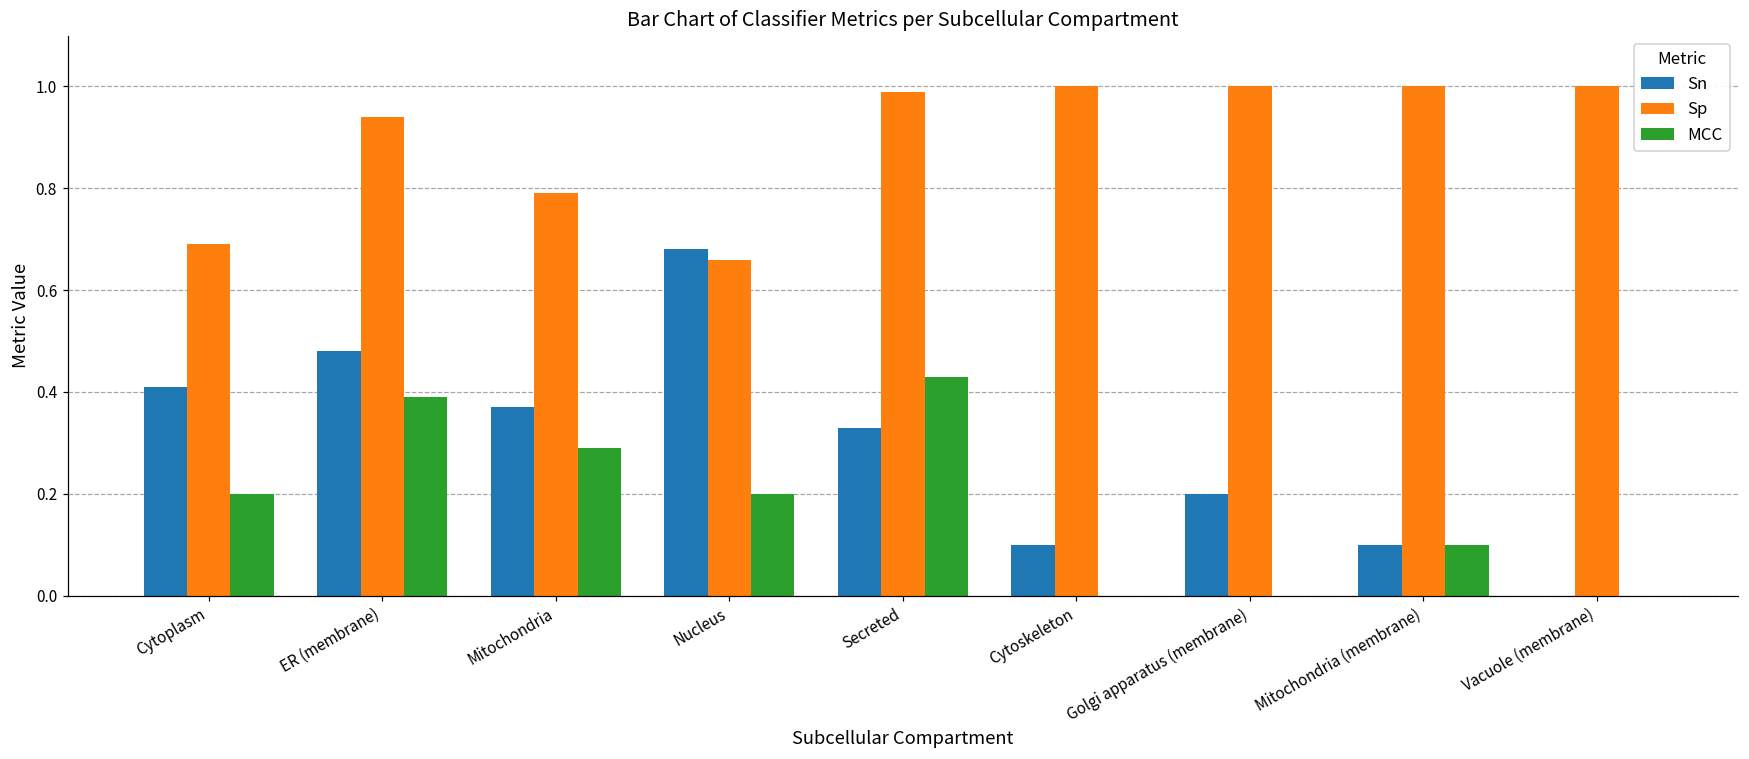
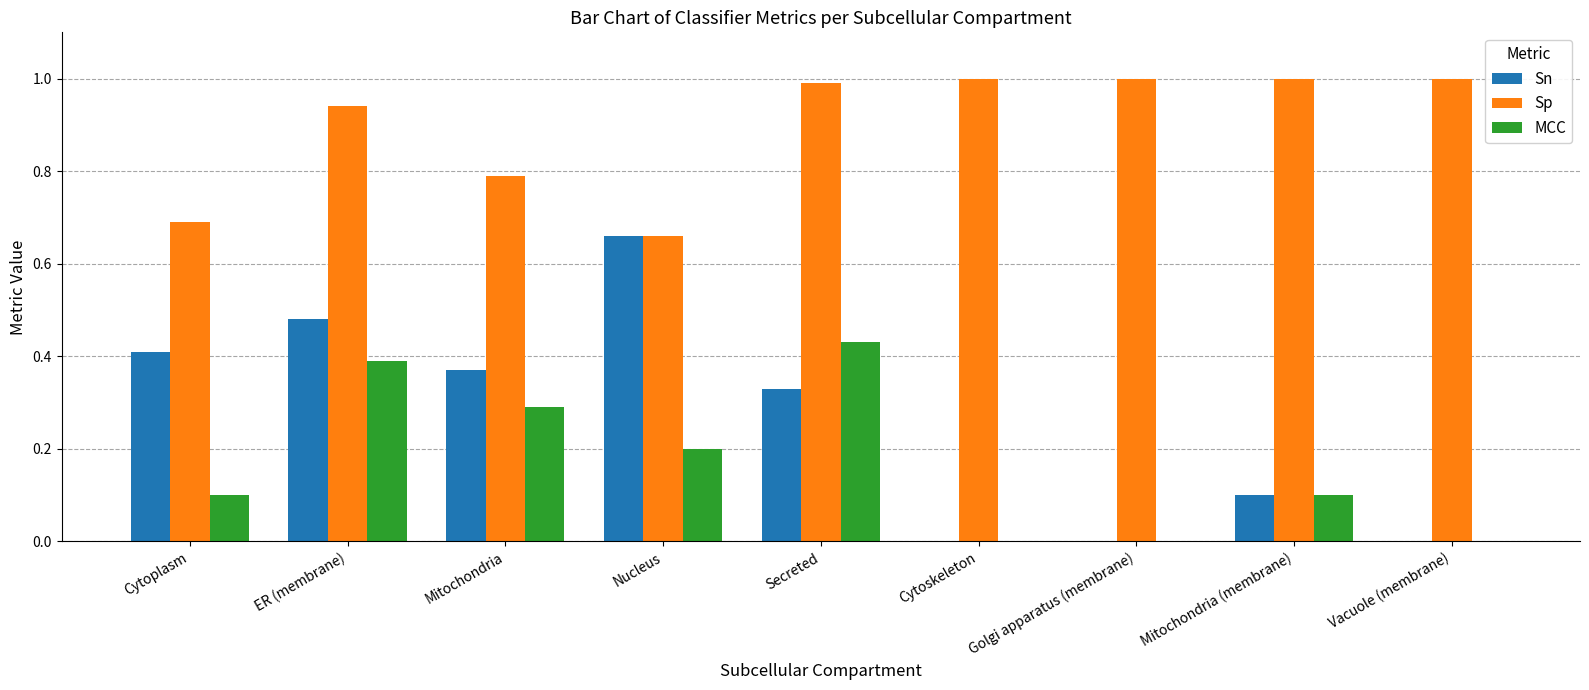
  {
    "Sn": {
      "Cytoplasm": 0.41,
      "ER (membrane)": 0.48,
      "Mitochondria": 0.37,
-     "Nucleus": 0.68,
+     "Nucleus": 0.66,
      "Secreted": 0.33,
-     "Cytoskeleton": 0.1,
-     "Golgi apparatus (membrane)": 0.2,
+     "Cytoskeleton": 0.0,
+     "Golgi apparatus (membrane)": 0.0,
      "Mitochondria (membrane)": 0.10,
      "Vacuole (membrane)": 0.00
    },
    "Sp": {
      "Cytoplasm": 0.69,
      "ER (membrane)": 0.94,
      "Mitochondria": 0.79,
      "Nucleus": 0.66,
      "Secreted": 0.99,
      "Cytoskeleton": 1.00,
      "Golgi apparatus (membrane)": 1.00,
      "Mitochondria (membrane)": 1.00,
      "Vacuole (membrane)": 1.00
    },
    "MCC": {
-     "Cytoplasm": 0.2,
+     "Cytoplasm": 0.1,
      "ER (membrane)": 0.39,
      "Mitochondria": 0.29,
      "Nucleus": 0.2,
      "Secreted": 0.43,
      "Cytoskeleton": 0.0,
      "Mitochondria (membrane)": 0.1
    }
  }
